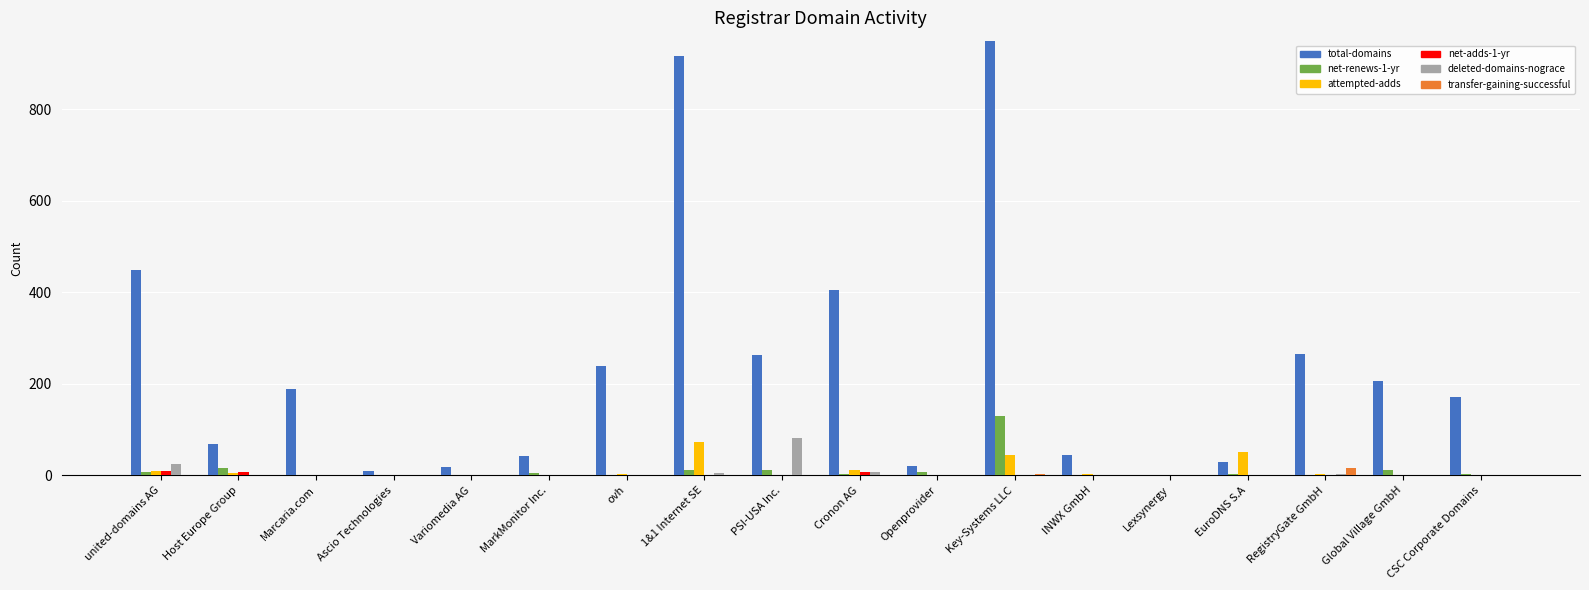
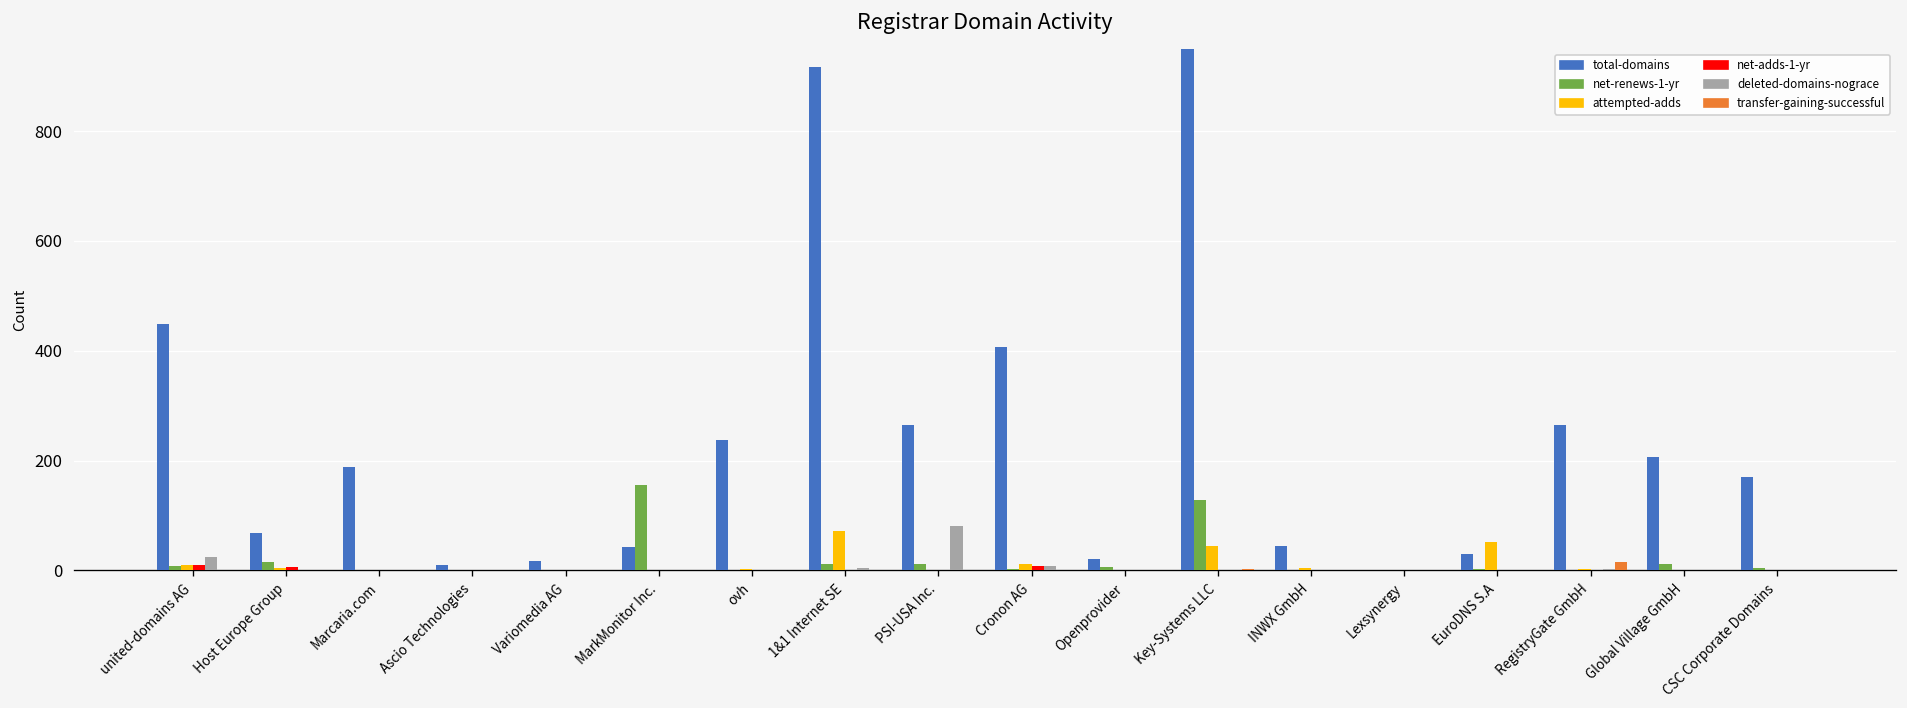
  {
    "total-domains": {
      "united-domains AG": 450,
      "Host Europe Group": 70,
      "Marcaria.com": 190,
      "Ascio Technologies": 10,
      "Variomedia AG": 20,
      "MarkMonitor Inc.": 40,
      "ovh": 240,
      "1&1 Internet SE": 920,
      "PSI-USA Inc.": 260,
      "Cronon AG": 410,
      "Openprovider": 20,
      "INWX GmbH": 40,
      "EuroDNS S.A": 30,
      "RegistryGate GmbH": 270,
      "Global Village GmbH": 210,
      "CSC Corporate Domains": 170
    },
    "net-renews-1-yr": {
      "united-domains AG": 10,
      "Host Europe Group": 20,
      "Marcaria.com": 0,
      "Ascio Technologies": 0,
      "Variomedia AG": 0,
-     "MarkMonitor Inc.": 10,
+     "MarkMonitor Inc.": 160,
      "1&1 Internet SE": 10,
      "PSI-USA Inc.": 10,
      "Openprovider": 10,
      "Key-Systems LLC": 130,
      "INWX GmbH": 0,
      "Global Village GmbH": 10
    },
    "attempted-adds": {
      "united-domains AG": 10,
      "Marcaria.com": 0,
      "Ascio Technologies": 0,
      "Variomedia AG": 0,
      "MarkMonitor Inc.": 0,
      "1&1 Internet SE": 70,
      "PSI-USA Inc.": 0,
      "Cronon AG": 10,
      "Openprovider": 0,
      "Key-Systems LLC": 40,
      "Lexsynergy": 0,
      "EuroDNS S.A": 50,
      "CSC Corporate Domains": 0
    },
    "net-adds-1-yr": {
      "united-domains AG": 10,
      "Host Europe Group": 10,
      "Marcaria.com": 0,
      "Ascio Technologies": 0,
      "Variomedia AG": 0,
      "MarkMonitor Inc.": 0,
      "ovh": 0,
      "1&1 Internet SE": 0,
      "PSI-USA Inc.": 0,
      "Cronon AG": 10,
      "Openprovider": 0,
      "INWX GmbH": 0,
      "Lexsynergy": 0,
      "EuroDNS S.A": 0,
      "RegistryGate GmbH": 0,
      "CSC Corporate Domains": 0
    },
    "deleted-domains-nograce": {
      "united-domains AG": 30,
      "Host Europe Group": 0,
      "Ascio Technologies": 0,
      "Variomedia AG": 0,
      "MarkMonitor Inc.": 0,
      "ovh": 0,
      "PSI-USA Inc.": 80,
      "Cronon AG": 10,
      "Openprovider": 0,
      "INWX GmbH": 0,
      "Lexsynergy": 0,
      "EuroDNS S.A": 0,
      "Global Village GmbH": 0,
      "CSC Corporate Domains": 0
    },
    "transfer-gaining-successful": {
      "united-domains AG": 0,
      "Marcaria.com": 0,
      "Ascio Technologies": 0,
      "MarkMonitor Inc.": 0,
      "ovh": 0,
      "1&1 Internet SE": 0,
      "PSI-USA Inc.": 0,
      "Cronon AG": 0,
      "Openprovider": 0,
      "INWX GmbH": 0,
      "Lexsynergy": 0,
      "EuroDNS S.A": 0,
      "RegistryGate GmbH": 20,
      "Global Village GmbH": 0,
      "CSC Corporate Domains": 0
    }
  }
